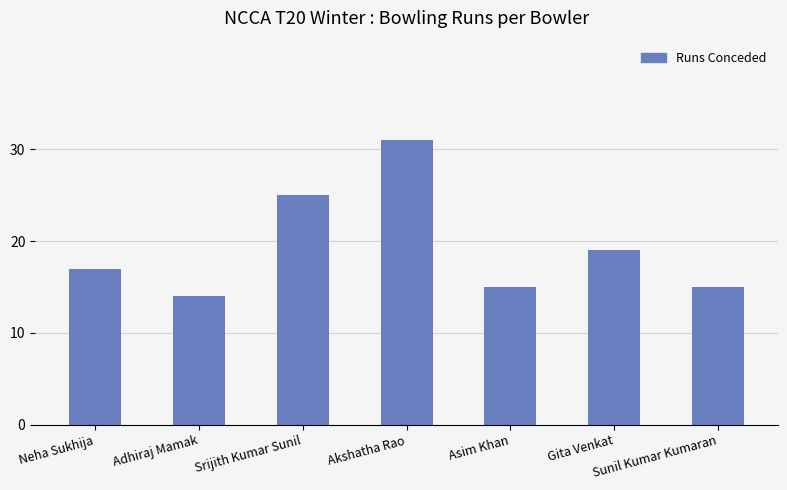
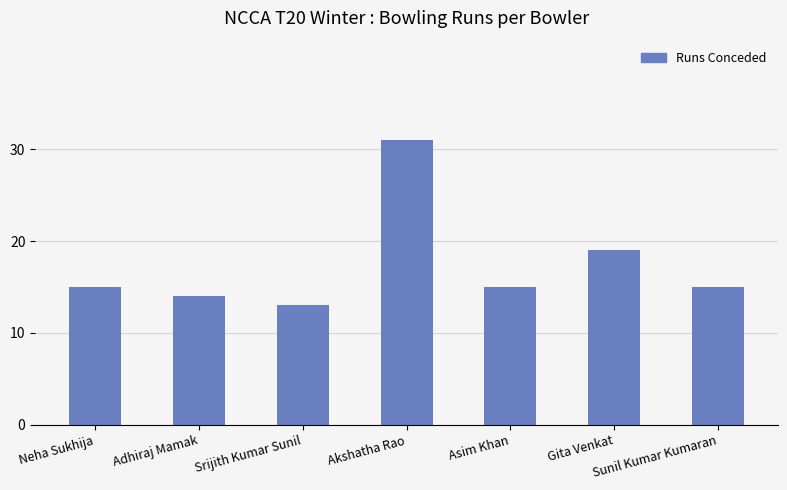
  {
-   "Neha Sukhija": 17,
+   "Neha Sukhija": 15,
    "Adhiraj Mamak": 14,
-   "Srijith Kumar Sunil": 25,
+   "Srijith Kumar Sunil": 13,
    "Akshatha Rao": 31,
    "Asim Khan": 15,
    "Gita Venkat": 19,
    "Sunil Kumar Kumaran": 15
  }
